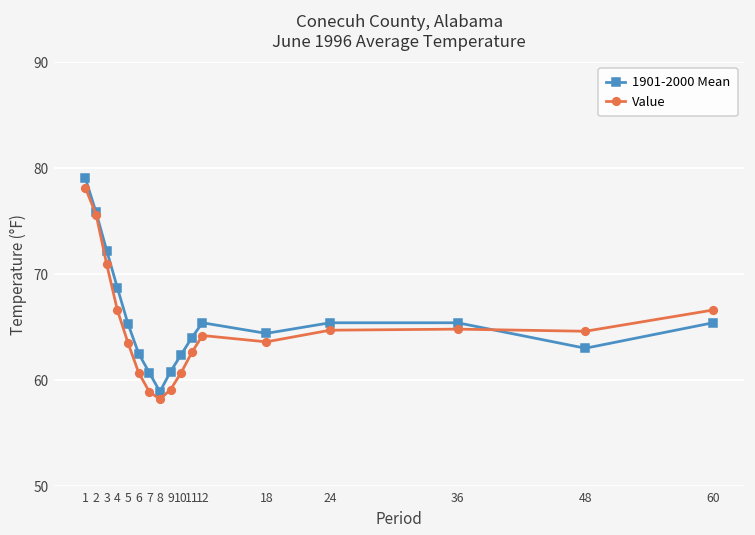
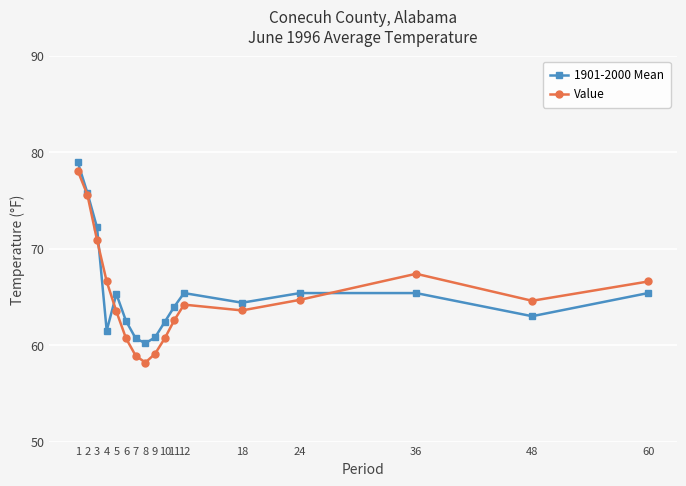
  {
    "1901-2000 Mean": {
      "1": 79,
      "3": 72,
-     "4": 69,
+     "4": 62,
      "5": 65,
      "6": 63,
      "7": 61,
-     "8": 59,
+     "8": 60,
      "9": 61,
      "18": 64,
      "24": 65,
      "36": 65,
      "48": 63,
      "60": 65
    },
    "Value": {
      "1": 78,
      "3": 71,
      "4": 67,
      "5": 64,
      "6": 61,
      "7": 59,
      "8": 58,
      "9": 59,
      "18": 64,
      "24": 65,
-     "36": 65,
+     "36": 67,
      "48": 65,
      "60": 67
    }
  }
